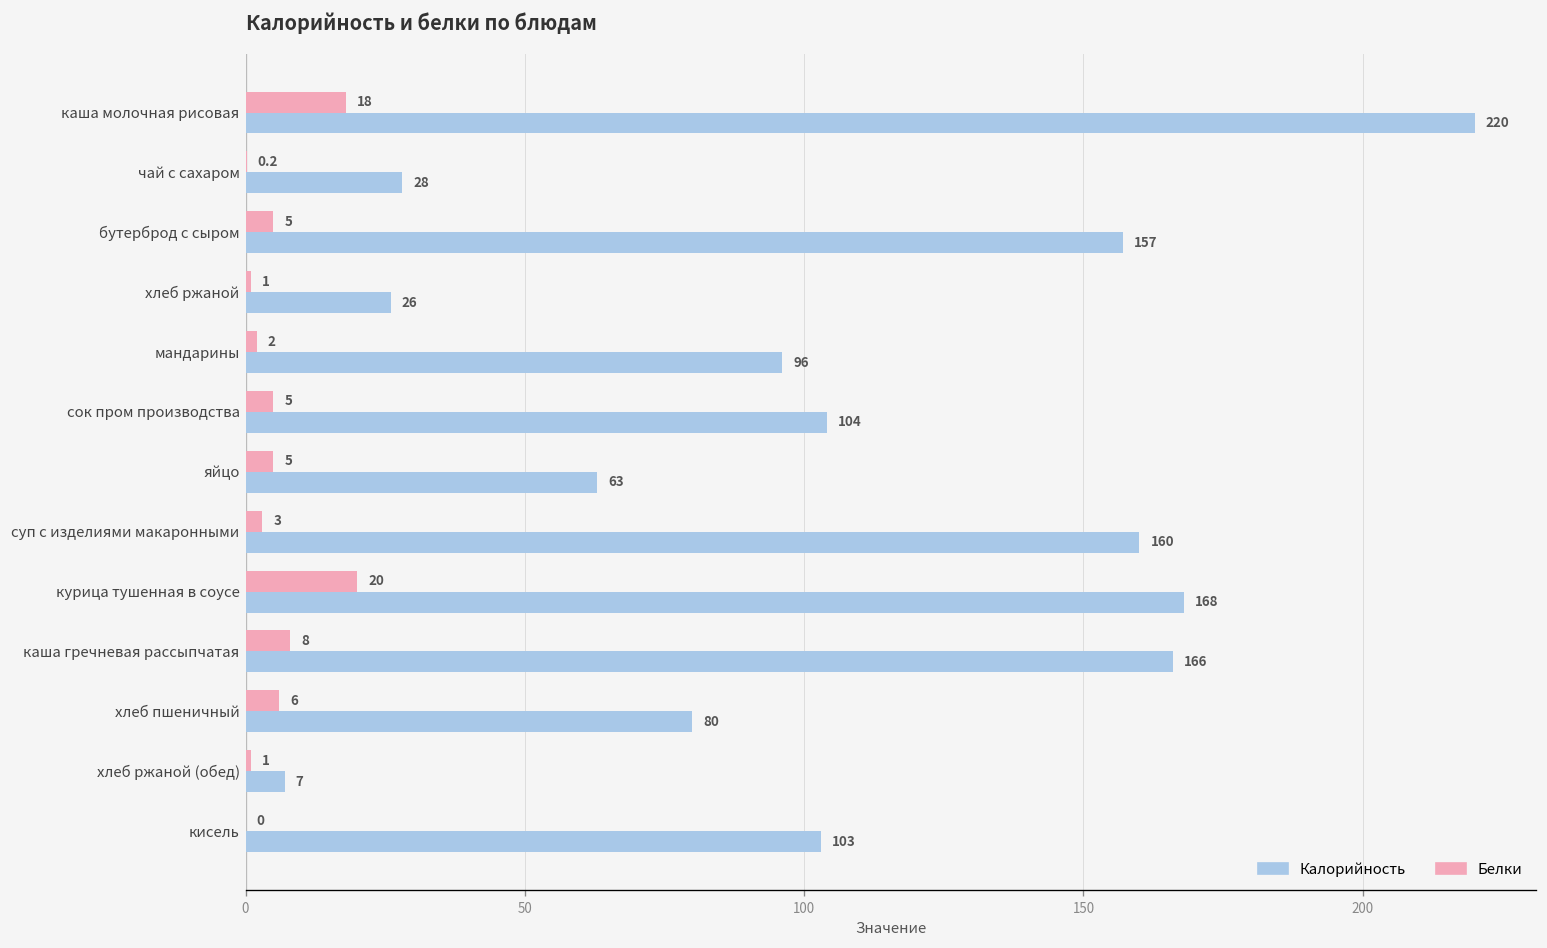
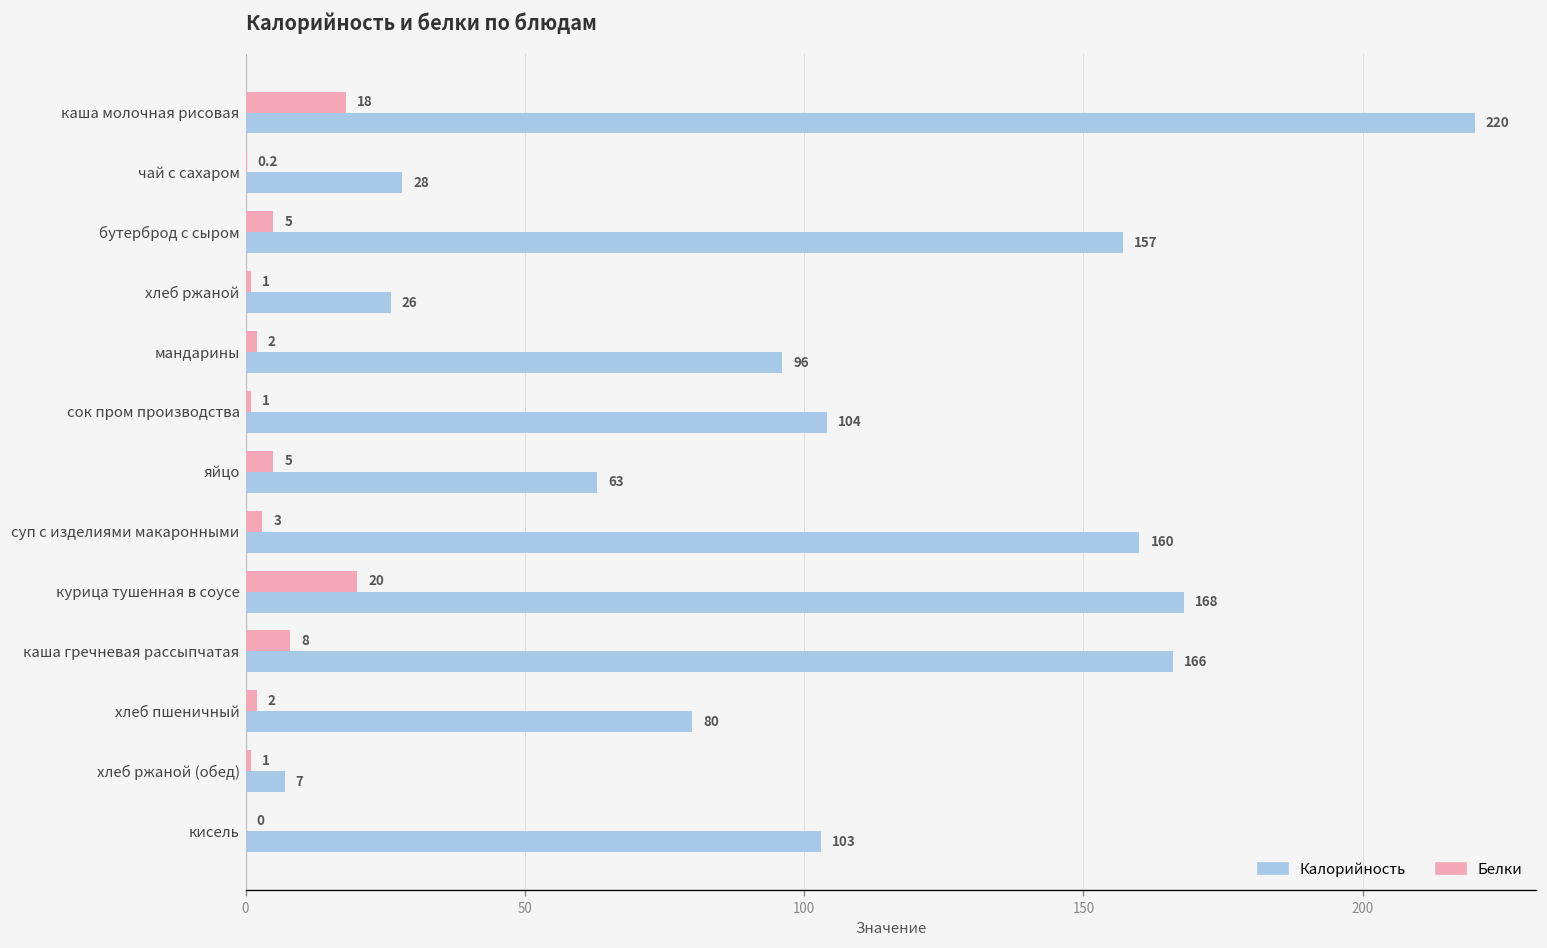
  {
    "Калорийность": {
      "каша молочная рисовая": 220,
      "чай с сахаром": 28,
      "бутерброд с сыром": 157,
      "хлеб ржаной": 26,
      "мандарины": 96,
      "сок пром производства": 104,
      "яйцо": 63,
      "суп с изделиями макаронными": 160,
      "курица тушенная в соусе": 168,
      "каша гречневая рассыпчатая": 166,
      "хлеб пшеничный": 80,
      "хлеб ржаной (обед)": 7,
      "кисель": 103
    },
    "Белки": {
      "каша молочная рисовая": 18,
      "чай с сахаром": 0.2,
      "бутерброд с сыром": 5,
      "хлеб ржаной": 1,
      "мандарины": 2,
-     "сок пром производства": 5,
+     "сок пром производства": 1,
      "яйцо": 5,
      "суп с изделиями макаронными": 3,
      "курица тушенная в соусе": 20,
      "каша гречневая рассыпчатая": 8,
-     "хлеб пшеничный": 6,
+     "хлеб пшеничный": 2,
      "хлеб ржаной (обед)": 1,
      "кисель": 0
    }
  }
